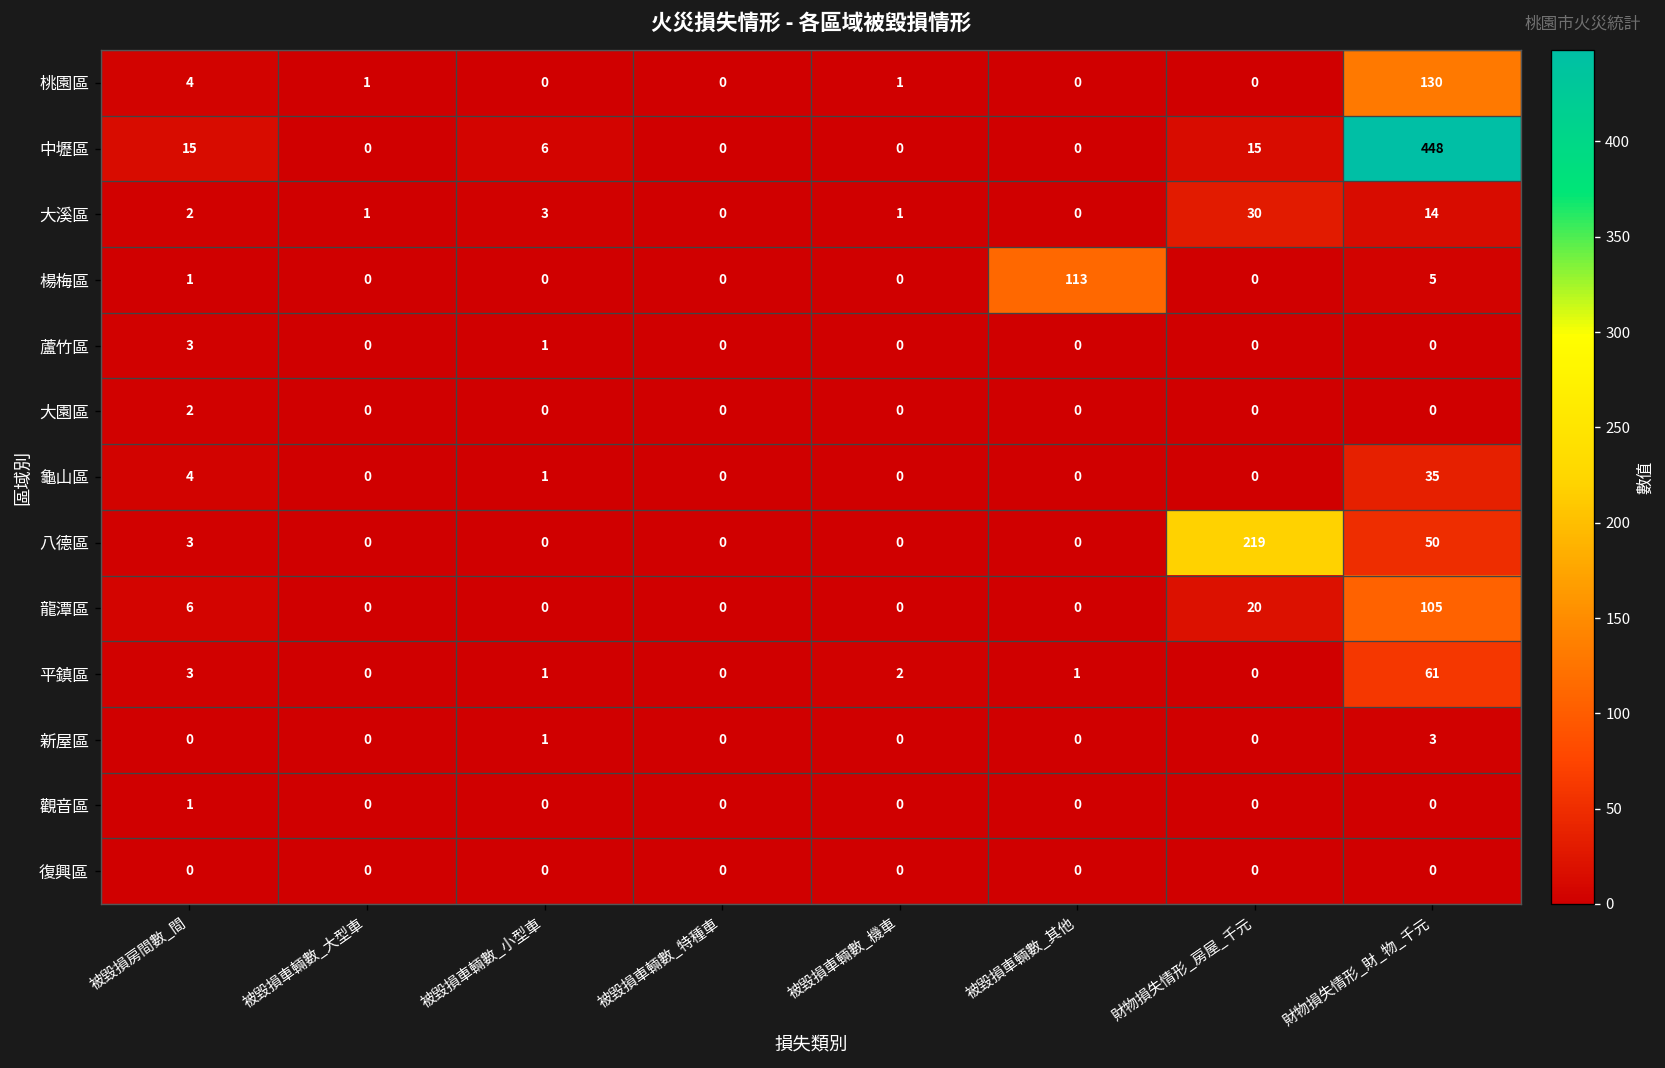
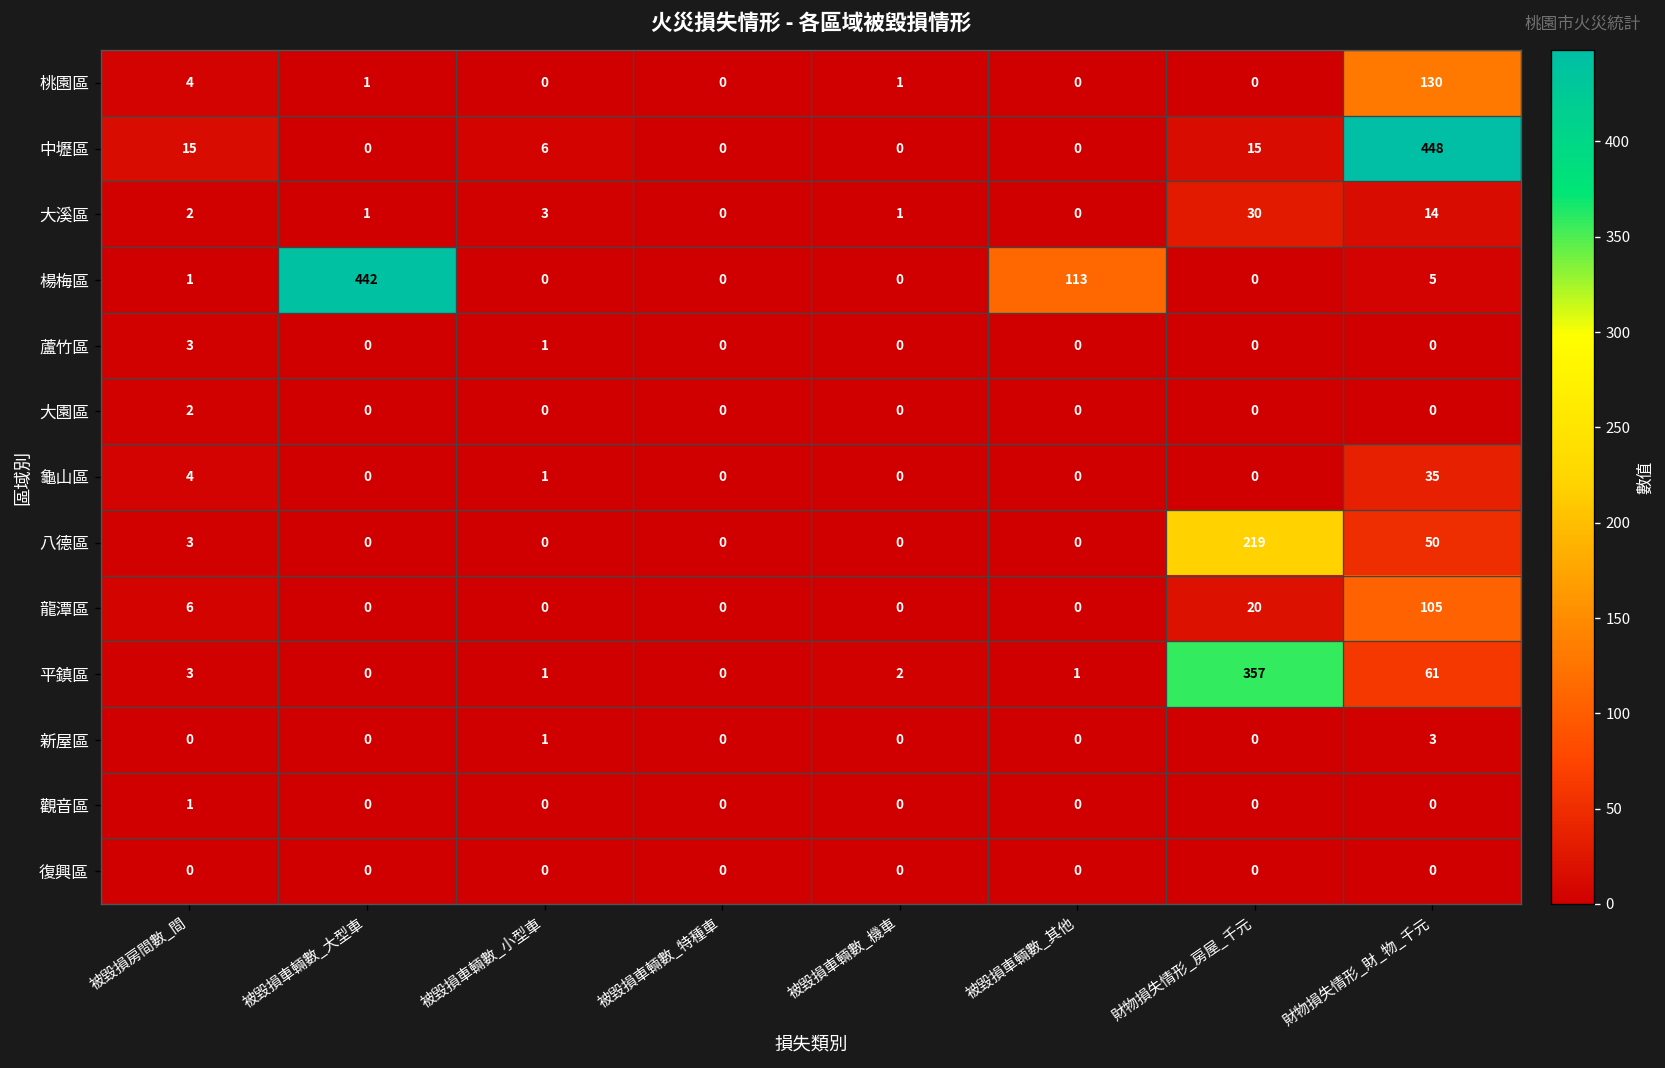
  {
    "桃園區": {
      "被毀損房間數_間": 4,
      "被毀損車輛數_大型車": 1,
      "被毀損車輛數_小型車": 0,
      "被毀損車輛數_特種車": 0,
      "被毀損車輛數_機車": 1,
      "被毀損車輛數_其他": 0,
      "財物損失情形_房屋_千元": 0,
      "財物損失情形_財_物_千元": 130
    },
    "中壢區": {
      "被毀損房間數_間": 15,
      "被毀損車輛數_大型車": 0,
      "被毀損車輛數_小型車": 6,
      "被毀損車輛數_特種車": 0,
      "被毀損車輛數_機車": 0,
      "被毀損車輛數_其他": 0,
      "財物損失情形_房屋_千元": 15,
      "財物損失情形_財_物_千元": 448
    },
    "大溪區": {
      "被毀損房間數_間": 2,
      "被毀損車輛數_大型車": 1,
      "被毀損車輛數_小型車": 3,
      "被毀損車輛數_特種車": 0,
      "被毀損車輛數_機車": 1,
      "被毀損車輛數_其他": 0,
      "財物損失情形_房屋_千元": 30,
      "財物損失情形_財_物_千元": 14
    },
    "楊梅區": {
      "被毀損房間數_間": 1,
-     "被毀損車輛數_大型車": 0,
+     "被毀損車輛數_大型車": 442,
      "被毀損車輛數_小型車": 0,
      "被毀損車輛數_特種車": 0,
      "被毀損車輛數_機車": 0,
      "被毀損車輛數_其他": 113,
      "財物損失情形_房屋_千元": 0,
      "財物損失情形_財_物_千元": 5
    },
    "蘆竹區": {
      "被毀損房間數_間": 3,
      "被毀損車輛數_大型車": 0,
      "被毀損車輛數_小型車": 1,
      "被毀損車輛數_特種車": 0,
      "被毀損車輛數_機車": 0,
      "被毀損車輛數_其他": 0,
      "財物損失情形_房屋_千元": 0,
      "財物損失情形_財_物_千元": 0
    },
    "大園區": {
      "被毀損房間數_間": 2,
      "被毀損車輛數_大型車": 0,
      "被毀損車輛數_小型車": 0,
      "被毀損車輛數_特種車": 0,
      "被毀損車輛數_機車": 0,
      "被毀損車輛數_其他": 0,
      "財物損失情形_房屋_千元": 0,
      "財物損失情形_財_物_千元": 0
    },
    "龜山區": {
      "被毀損房間數_間": 4,
      "被毀損車輛數_大型車": 0,
      "被毀損車輛數_小型車": 1,
      "被毀損車輛數_特種車": 0,
      "被毀損車輛數_機車": 0,
      "被毀損車輛數_其他": 0,
      "財物損失情形_房屋_千元": 0,
      "財物損失情形_財_物_千元": 35
    },
    "八德區": {
      "被毀損房間數_間": 3,
      "被毀損車輛數_大型車": 0,
      "被毀損車輛數_小型車": 0,
      "被毀損車輛數_特種車": 0,
      "被毀損車輛數_機車": 0,
      "被毀損車輛數_其他": 0,
      "財物損失情形_房屋_千元": 219,
      "財物損失情形_財_物_千元": 50
    },
    "龍潭區": {
      "被毀損房間數_間": 6,
      "被毀損車輛數_大型車": 0,
      "被毀損車輛數_小型車": 0,
      "被毀損車輛數_特種車": 0,
      "被毀損車輛數_機車": 0,
      "被毀損車輛數_其他": 0,
      "財物損失情形_房屋_千元": 20,
      "財物損失情形_財_物_千元": 105
    },
    "平鎮區": {
      "被毀損房間數_間": 3,
      "被毀損車輛數_大型車": 0,
      "被毀損車輛數_小型車": 1,
      "被毀損車輛數_特種車": 0,
      "被毀損車輛數_機車": 2,
      "被毀損車輛數_其他": 1,
-     "財物損失情形_房屋_千元": 0,
+     "財物損失情形_房屋_千元": 357,
      "財物損失情形_財_物_千元": 61
    },
    "新屋區": {
      "被毀損房間數_間": 0,
      "被毀損車輛數_大型車": 0,
      "被毀損車輛數_小型車": 1,
      "被毀損車輛數_特種車": 0,
      "被毀損車輛數_機車": 0,
      "被毀損車輛數_其他": 0,
      "財物損失情形_房屋_千元": 0,
      "財物損失情形_財_物_千元": 3
    },
    "觀音區": {
      "被毀損房間數_間": 1,
      "被毀損車輛數_大型車": 0,
      "被毀損車輛數_小型車": 0,
      "被毀損車輛數_特種車": 0,
      "被毀損車輛數_機車": 0,
      "被毀損車輛數_其他": 0,
      "財物損失情形_房屋_千元": 0,
      "財物損失情形_財_物_千元": 0
    },
    "復興區": {
      "被毀損房間數_間": 0,
      "被毀損車輛數_大型車": 0,
      "被毀損車輛數_小型車": 0,
      "被毀損車輛數_特種車": 0,
      "被毀損車輛數_機車": 0,
      "被毀損車輛數_其他": 0,
      "財物損失情形_房屋_千元": 0,
      "財物損失情形_財_物_千元": 0
    }
  }
